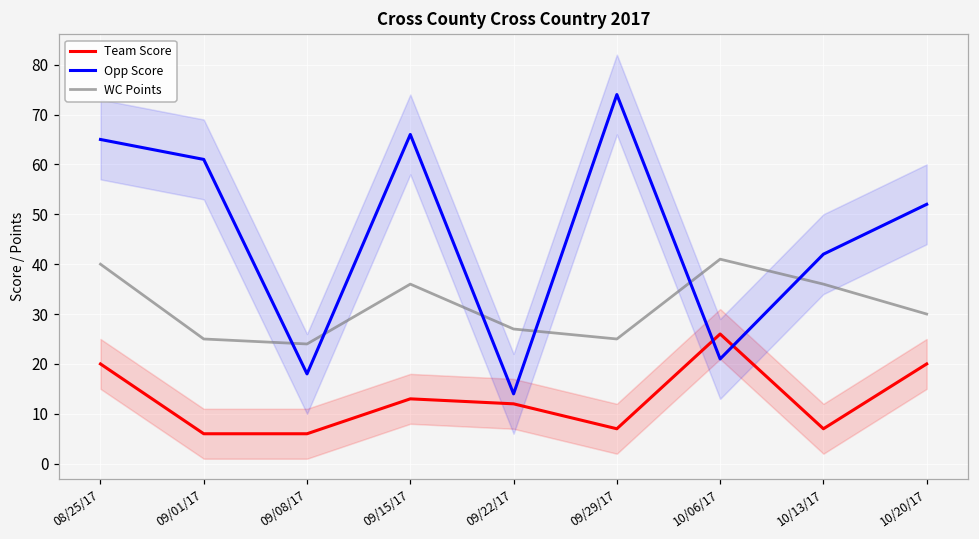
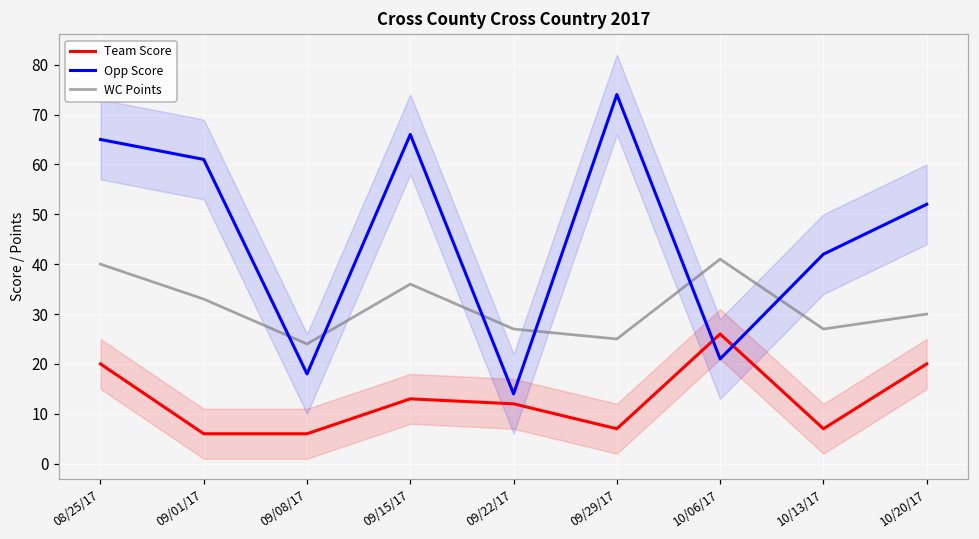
  {
    "WC Points": {
      "08/25/17": 40,
-     "09/01/17": 25,
+     "09/01/17": 33,
      "09/08/17": 24,
      "09/15/17": 36,
      "09/22/17": 27,
      "09/29/17": 25,
      "10/06/17": 41,
-     "10/13/17": 36,
+     "10/13/17": 27,
      "10/20/17": 30
    }
  }
